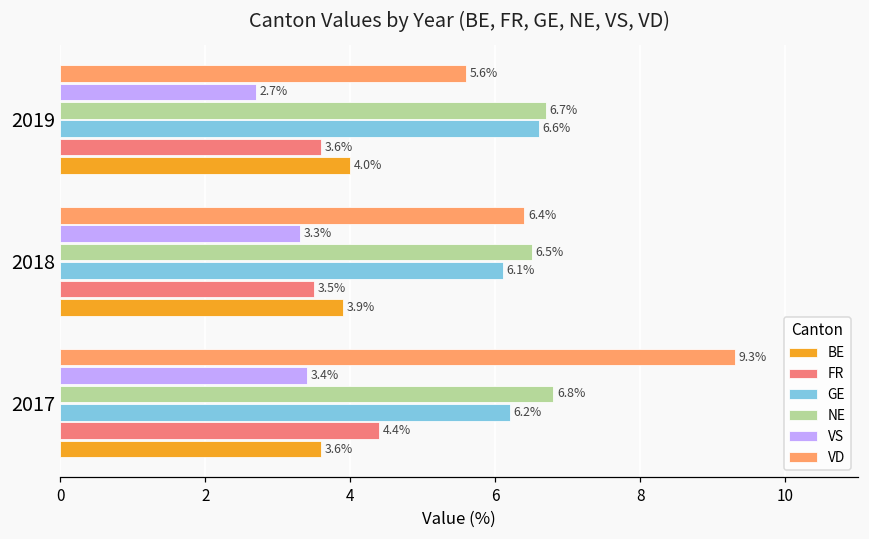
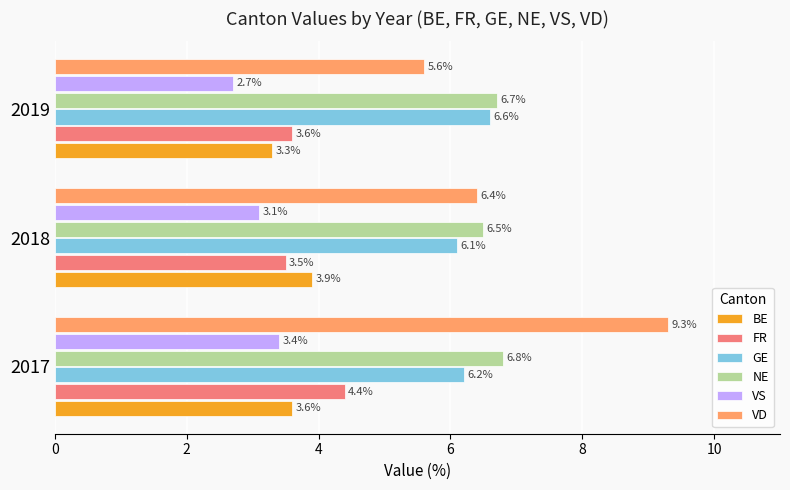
  {
    "BE": {
-     "2019": "4.0%",
+     "2019": "3.3%",
      "2018": "3.9%",
      "2017": "3.6%"
    },
    "GE": {
      "2019": "6.6%",
      "2018": "6.1%",
      "2017": "6.2%"
    },
    "NE": {
      "2019": "6.7%",
      "2018": "6.5%",
      "2017": "6.8%"
    },
    "VS": {
      "2019": "2.7%",
-     "2018": "3.3%",
+     "2018": "3.1%",
      "2017": "3.4%"
    }
  }
